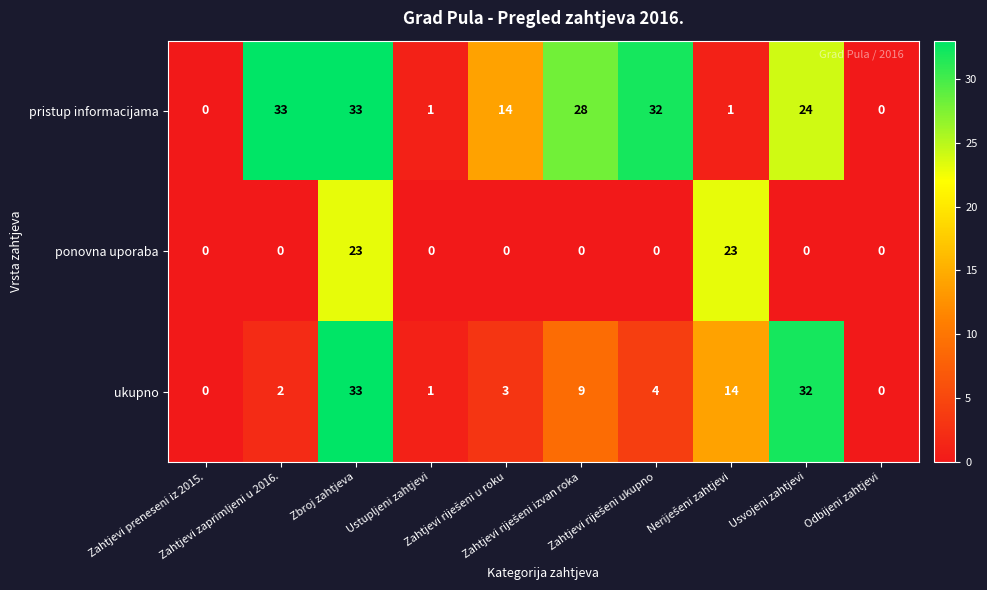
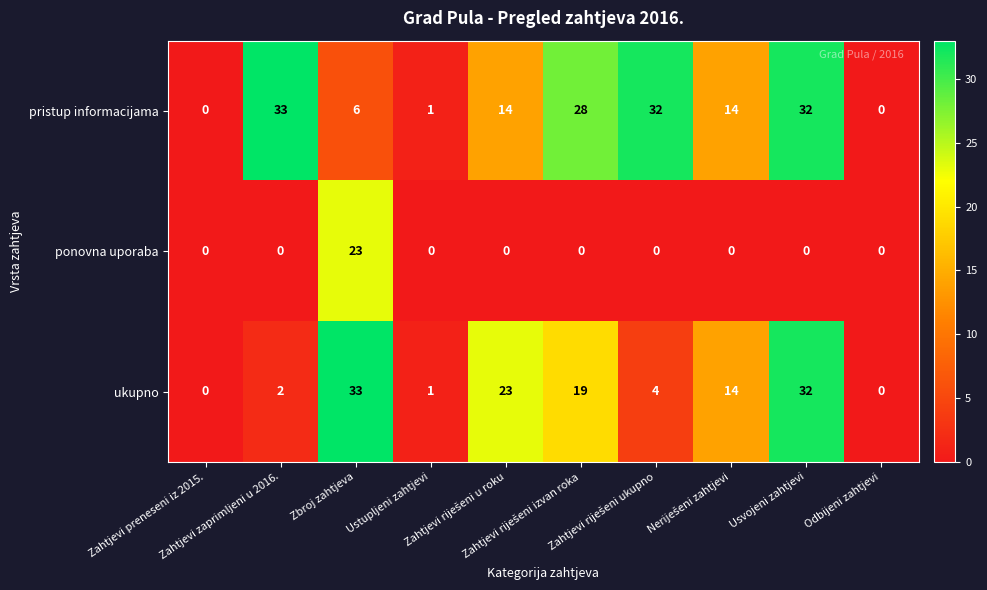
  {
    "pristup informacijama": {
      "Zahtjevi preneseni iz 2015.": 0,
      "Zahtjevi zaprimljeni u 2016.": 33,
-     "Zbroj zahtjeva": 33,
+     "Zbroj zahtjeva": 6,
      "Ustupljeni zahtjevi": 1,
      "Zahtjevi riješeni u roku": 14,
      "Zahtjevi riješeni izvan roka": 28,
      "Zahtjevi riješeni ukupno": 32,
-     "Neriješeni zahtjevi": 1,
-     "Usvojeni zahtjevi": 24
+     "Neriješeni zahtjevi": 14,
+     "Usvojeni zahtjevi": 32
    },
    "ponovna uporaba": {
      "Zahtjevi preneseni iz 2015.": 0,
      "Zahtjevi zaprimljeni u 2016.": 0,
      "Zbroj zahtjeva": 23,
      "Ustupljeni zahtjevi": 0,
      "Zahtjevi riješeni u roku": 0,
      "Zahtjevi riješeni izvan roka": 0,
      "Zahtjevi riješeni ukupno": 0,
-     "Neriješeni zahtjevi": 23,
+     "Neriješeni zahtjevi": 0,
      "Usvojeni zahtjevi": 0,
      "Odbijeni zahtjevi": 0
    },
    "ukupno": {
      "Zahtjevi preneseni iz 2015.": 0,
      "Zahtjevi zaprimljeni u 2016.": 2,
      "Zbroj zahtjeva": 33,
      "Ustupljeni zahtjevi": 1,
-     "Zahtjevi riješeni u roku": 3,
-     "Zahtjevi riješeni izvan roka": 9,
+     "Zahtjevi riješeni u roku": 23,
+     "Zahtjevi riješeni izvan roka": 19,
      "Zahtjevi riješeni ukupno": 4,
      "Neriješeni zahtjevi": 14,
      "Usvojeni zahtjevi": 32,
      "Odbijeni zahtjevi": 0
    }
  }
